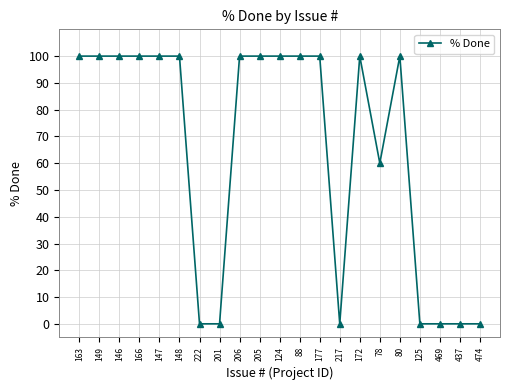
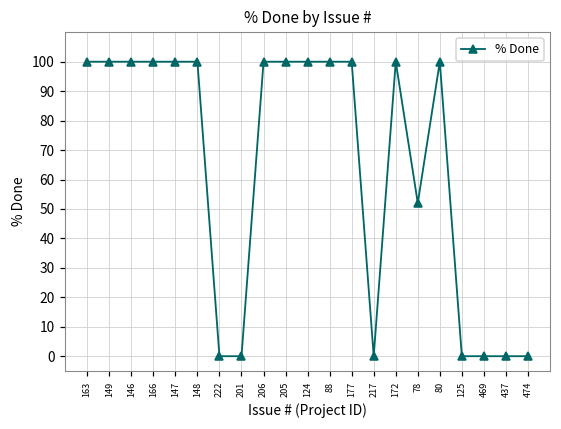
  {
    "163": 100,
    "149": 100,
    "146": 100,
    "166": 100,
    "147": 100,
    "148": 100,
    "222": 0,
    "201": 0,
    "206": 100,
    "205": 100,
    "124": 100,
    "88": 100,
    "177": 100,
    "217": 0,
    "172": 100,
-   "78": 60,
+   "78": 52,
    "80": 100,
    "125": 0,
    "469": 0,
    "437": 0,
    "474": 0
  }
